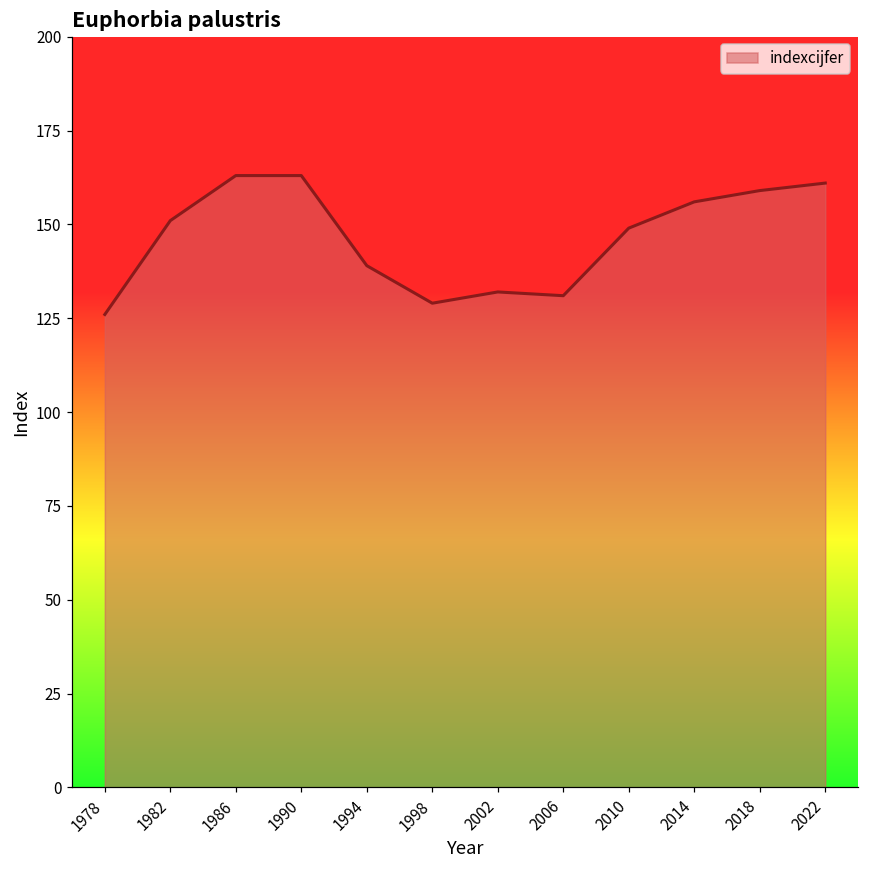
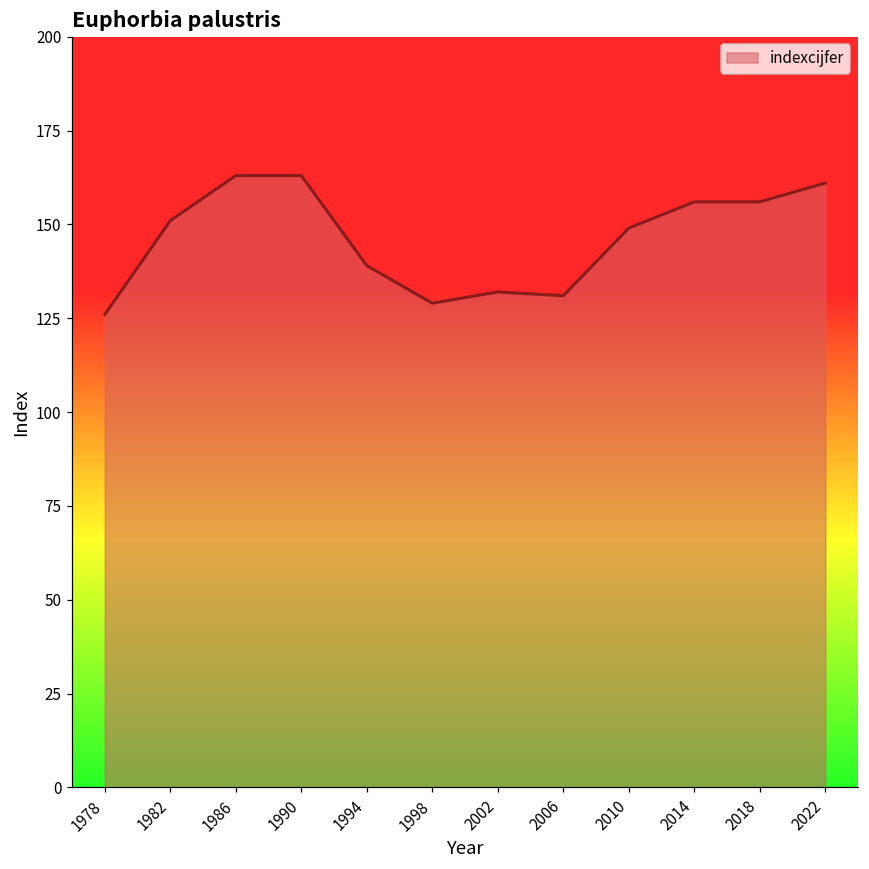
  {
    "1978": 126,
    "1982": 151,
    "1986": 163,
    "1990": 163,
    "1994": 139,
    "1998": 129,
    "2002": 132,
    "2006": 131,
    "2010": 149,
    "2014": 156,
-   "2018": 159,
+   "2018": 156,
    "2022": 161
  }
